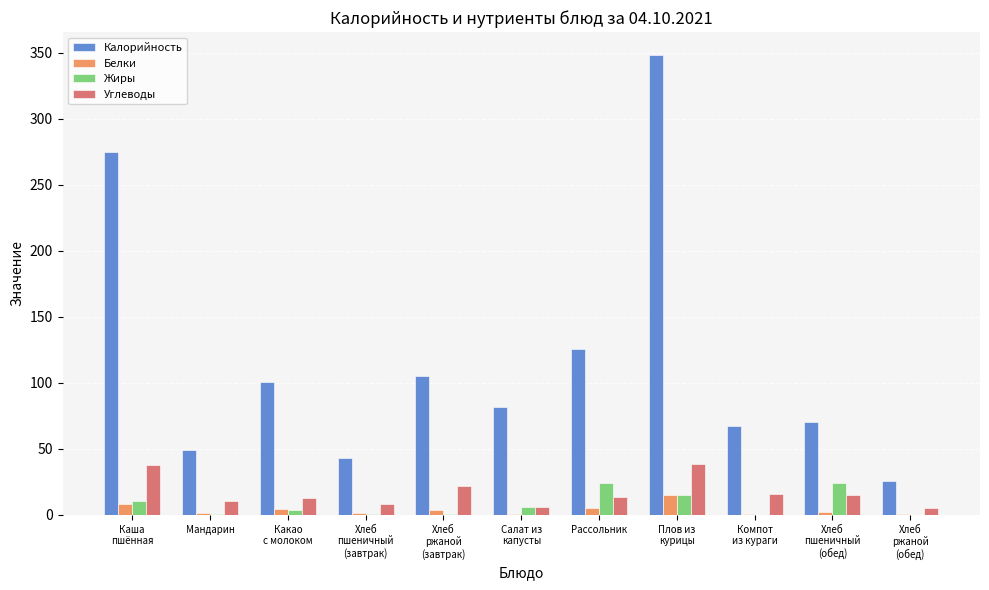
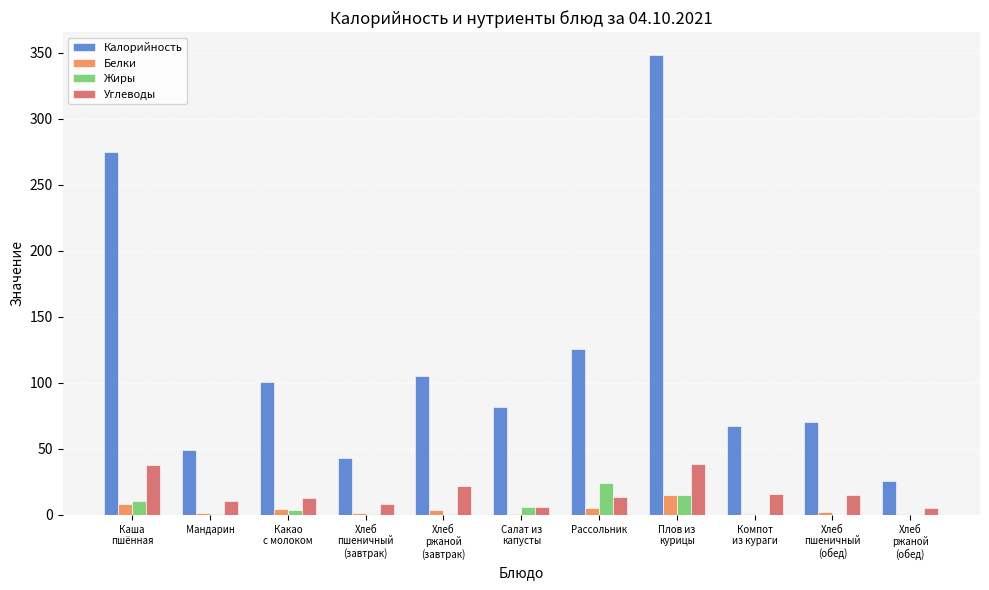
  {
    "Калорийность": {
      "Каша пшённая": 275,
      "Мандарин": 49,
      "Какао с молоком": 100,
      "Хлеб пшеничный (завтрак)": 43,
      "Хлеб ржаной (завтрак)": 106,
      "Салат из капусты": 82,
      "Рассольник": 126,
      "Плов из курицы": 348,
      "Компот из кураги": 67,
      "Хлеб пшеничный (обед)": 70,
      "Хлеб ржаной (обед)": 26
    },
    "Жиры": {
      "Каша пшённая": 10,
      "Какао с молоком": 4,
      "Салат из капусты": 6,
      "Рассольник": 24,
      "Плов из курицы": 15,
-     "Хлеб пшеничный (обед)": 24
+     "Хлеб пшеничный (обед)": 0
    }
  }
